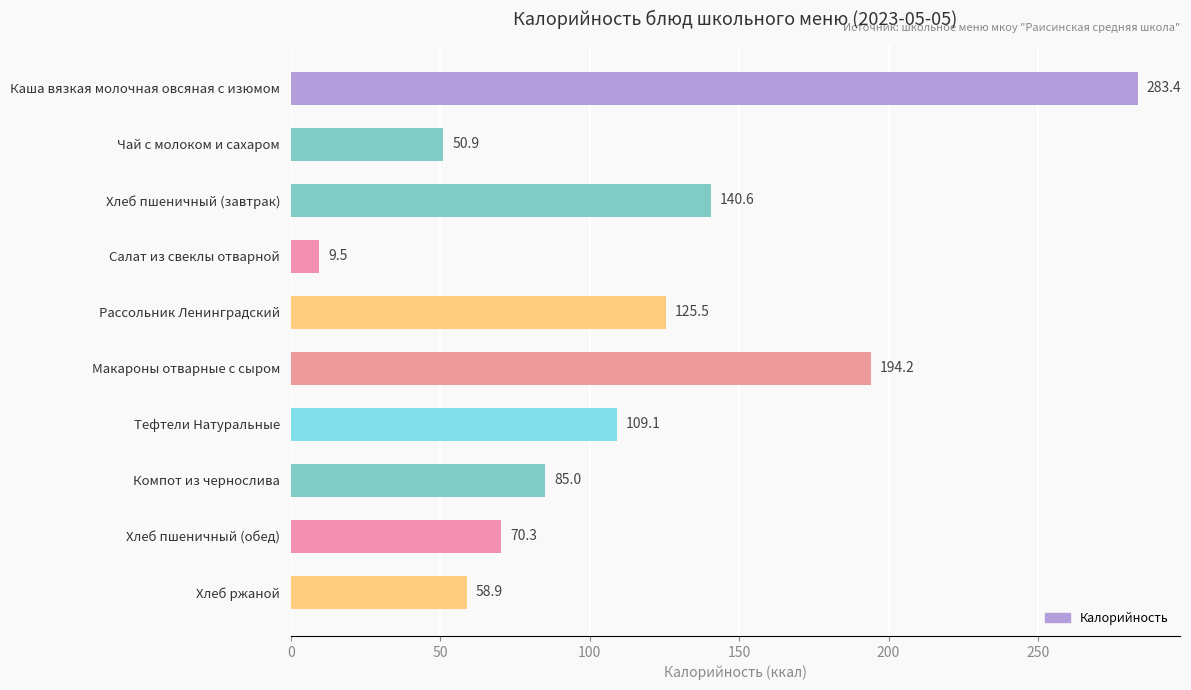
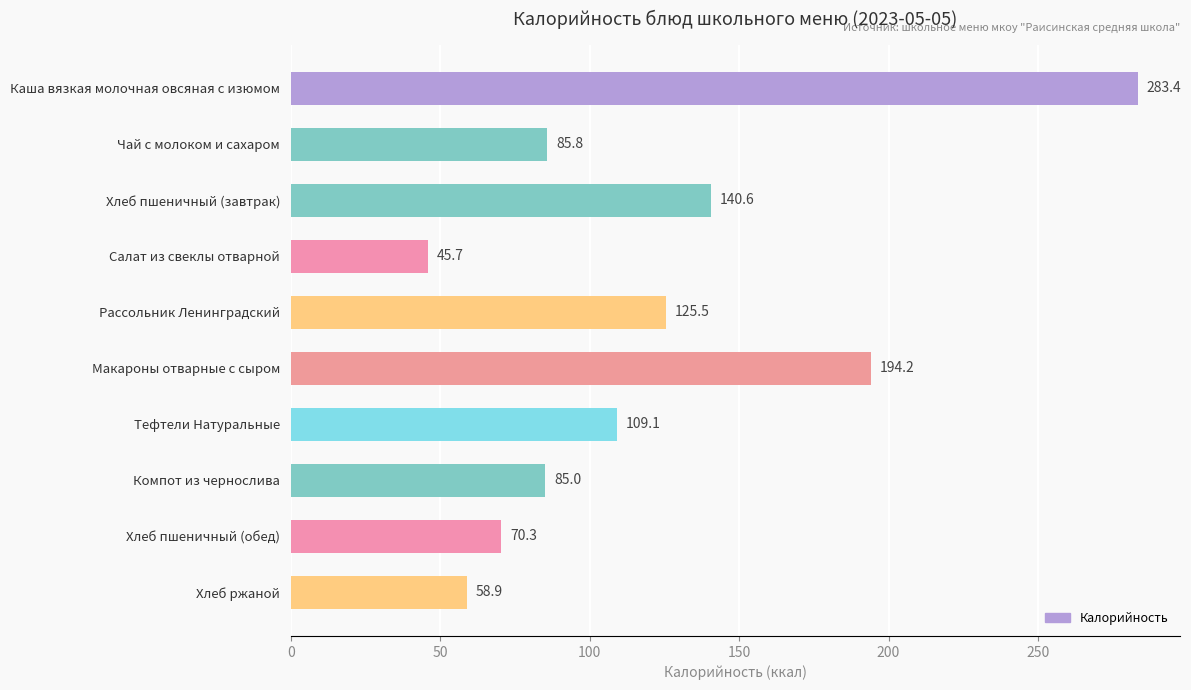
  {
    "Каша вязкая молочная овсяная с изюмом": 283.4,
-   "Чай с молоком и сахаром": 50.9,
+   "Чай с молоком и сахаром": 85.8,
    "Хлеб пшеничный (завтрак)": 140.6,
-   "Салат из свеклы отварной": 9.5,
+   "Салат из свеклы отварной": 45.7,
    "Рассольник Ленинградский": 125.5,
    "Макароны отварные с сыром": 194.2,
    "Тефтели Натуральные": 109.1,
    "Компот из чернослива": 85.0,
    "Хлеб пшеничный (обед)": 70.3,
    "Хлеб ржаной": 58.9
  }
